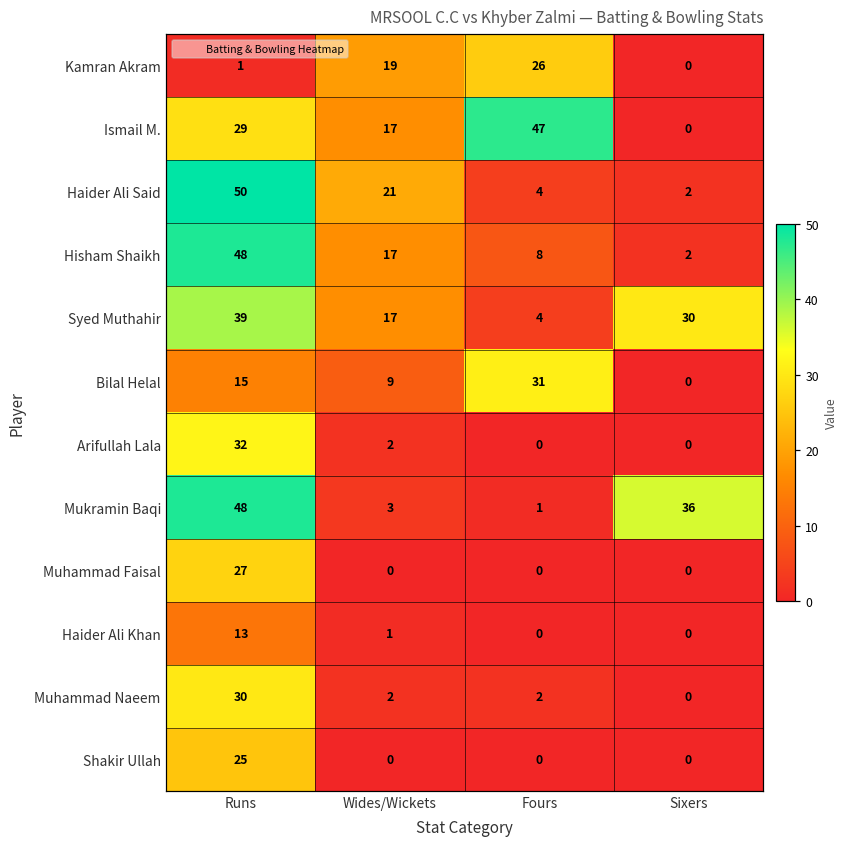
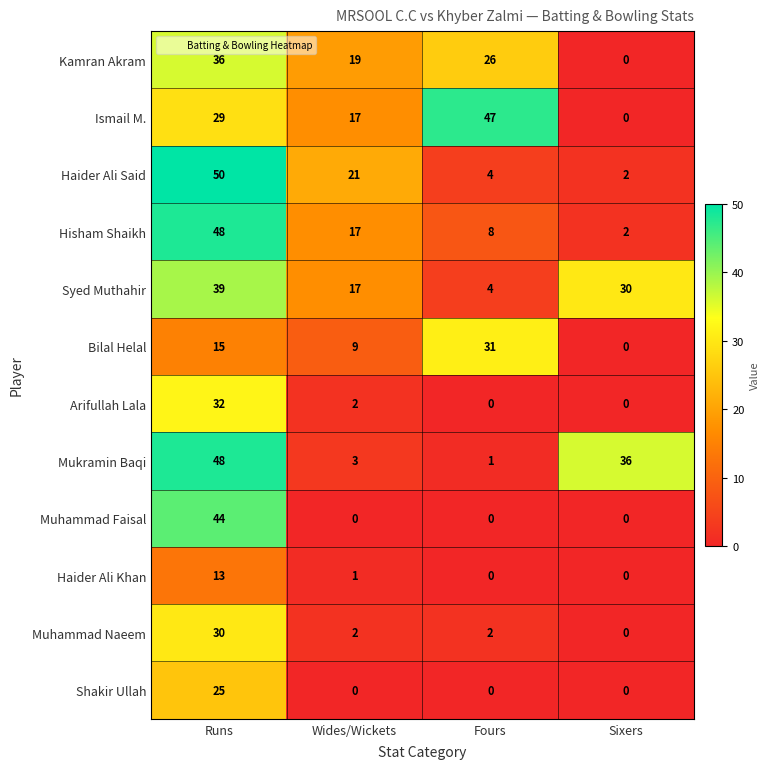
  {
    "Kamran Akram": {
-     "Runs": 1,
+     "Runs": 36,
      "Wides/Wickets": 19,
      "Fours": 26,
      "Sixers": 0
    },
    "Ismail M.": {
      "Runs": 29,
      "Wides/Wickets": 17,
      "Fours": 47,
      "Sixers": 0
    },
    "Haider Ali Said": {
      "Runs": 50,
      "Wides/Wickets": 21,
      "Fours": 4,
      "Sixers": 2
    },
    "Hisham Shaikh": {
      "Runs": 48,
      "Wides/Wickets": 17,
      "Fours": 8,
      "Sixers": 2
    },
    "Syed Muthahir": {
      "Runs": 39,
      "Wides/Wickets": 17,
      "Fours": 4,
      "Sixers": 30
    },
    "Bilal Helal": {
      "Runs": 15,
      "Wides/Wickets": 9,
      "Fours": 31,
      "Sixers": 0
    },
    "Arifullah Lala": {
      "Runs": 32,
      "Wides/Wickets": 2,
      "Fours": 0,
      "Sixers": 0
    },
    "Mukramin Baqi": {
      "Runs": 48,
      "Wides/Wickets": 3,
      "Fours": 1,
      "Sixers": 36
    },
    "Muhammad Faisal": {
-     "Runs": 27,
+     "Runs": 44,
      "Wides/Wickets": 0,
      "Fours": 0,
      "Sixers": 0
    },
    "Haider Ali Khan": {
      "Runs": 13,
      "Wides/Wickets": 1,
      "Fours": 0,
      "Sixers": 0
    },
    "Muhammad Naeem": {
      "Runs": 30,
      "Wides/Wickets": 2,
      "Fours": 2,
      "Sixers": 0
    },
    "Shakir Ullah": {
      "Runs": 25,
      "Wides/Wickets": 0,
      "Fours": 0,
      "Sixers": 0
    }
  }
